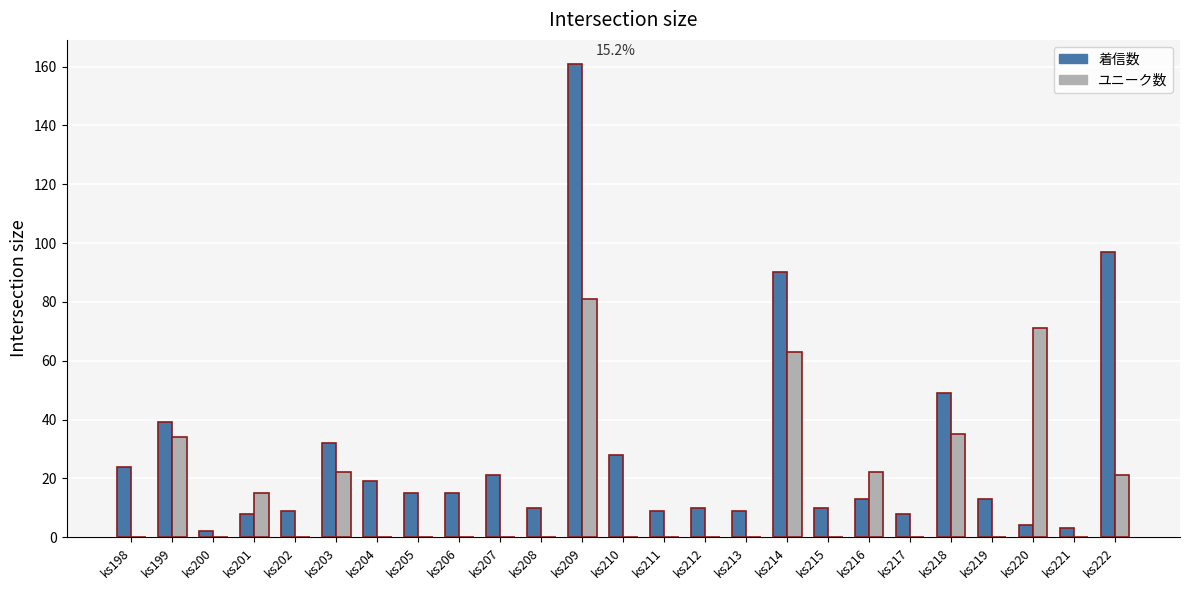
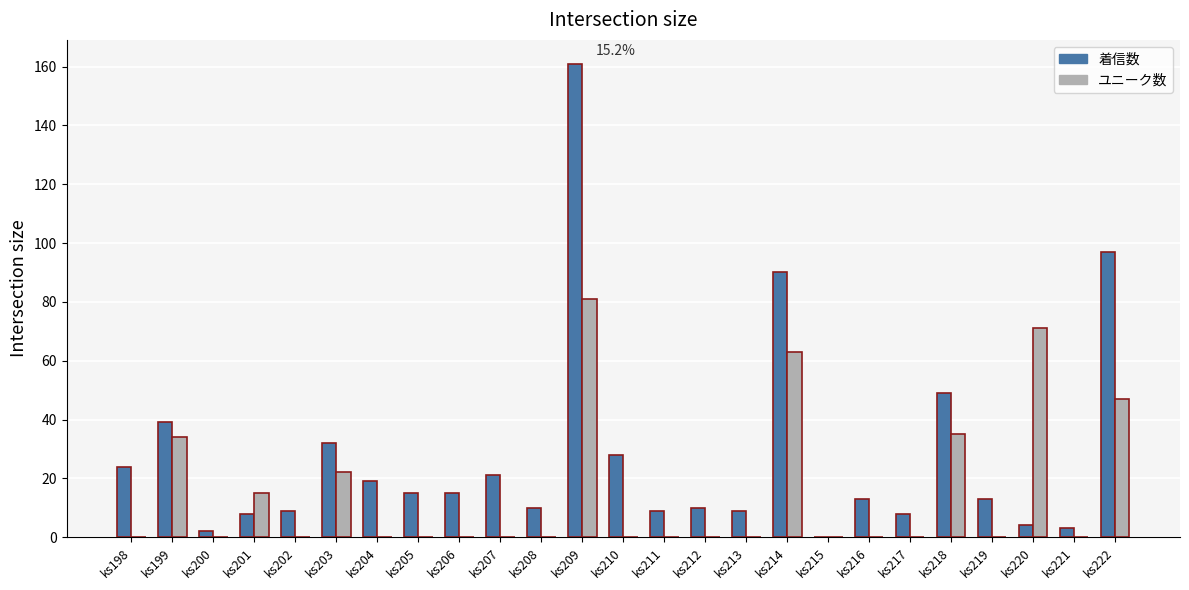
  {
    "着信数": {
      "ks198": 24,
      "ks199": 39,
      "ks200": 2,
      "ks201": 8,
      "ks202": 9,
      "ks203": 32,
      "ks204": 19,
      "ks205": 15,
      "ks206": 15,
      "ks207": 21,
      "ks208": 10,
      "ks210": 28,
      "ks211": 9,
      "ks212": 10,
      "ks213": 9,
      "ks214": 90,
-     "ks215": 10,
+     "ks215": 0,
      "ks216": 13,
      "ks217": 8,
      "ks218": 49,
      "ks219": 13,
      "ks220": 4,
      "ks221": 3,
      "ks222": 97
    },
    "ユニーク数": {
      "ks198": 0,
      "ks199": 34,
      "ks200": 0,
      "ks201": 15,
      "ks202": 0,
      "ks203": 22,
      "ks204": 0,
      "ks205": 0,
      "ks206": 0,
      "ks207": 0,
      "ks208": 0,
      "ks209": 81,
      "ks210": 0,
      "ks211": 0,
      "ks212": 0,
      "ks213": 0,
      "ks214": 63,
      "ks215": 0,
-     "ks216": 22,
+     "ks216": 0,
      "ks217": 0,
      "ks218": 35,
      "ks219": 0,
      "ks220": 71,
      "ks221": 0,
-     "ks222": 21
+     "ks222": 47
    }
  }
